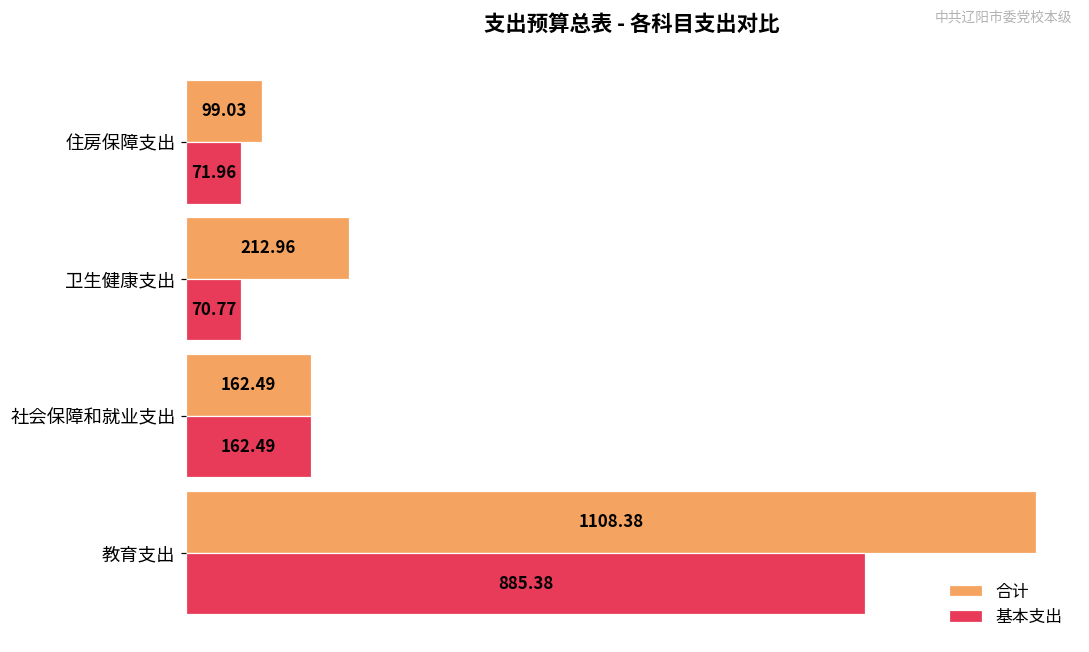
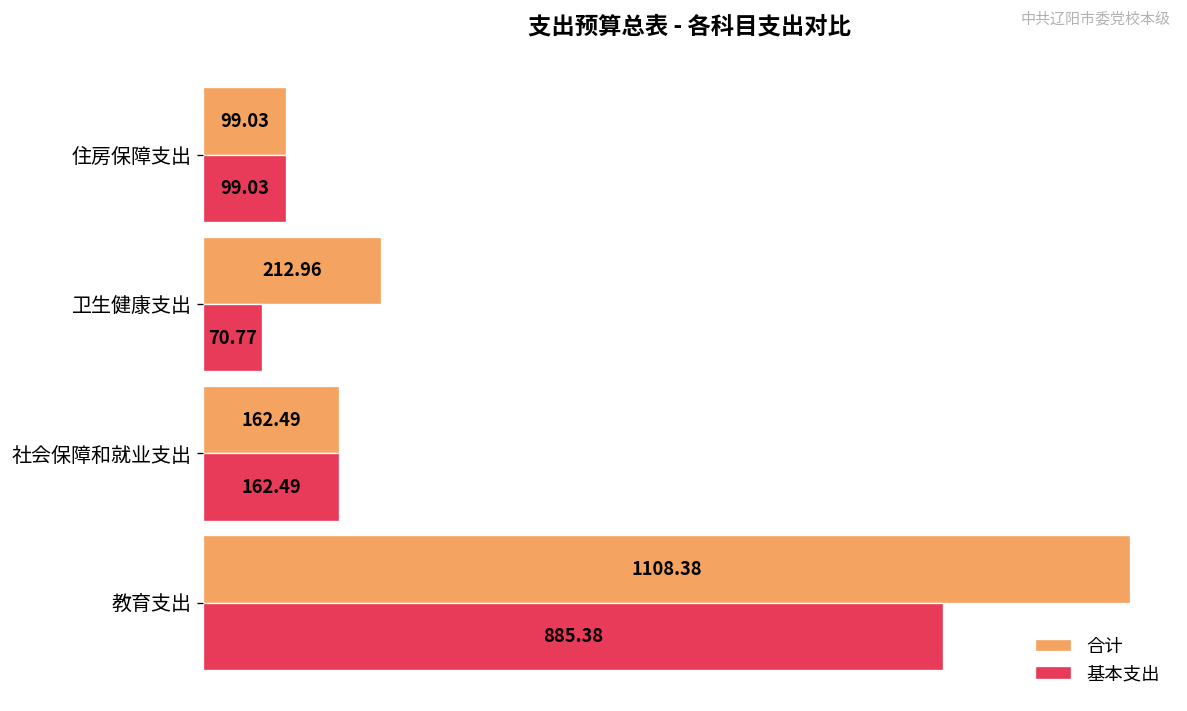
  {
    "合计": {
      "住房保障支出": 99.03,
      "卫生健康支出": 212.96,
      "社会保障和就业支出": 162.49,
      "教育支出": 1108.38
    },
    "基本支出": {
-     "住房保障支出": 71.96,
+     "住房保障支出": 99.03,
      "卫生健康支出": 70.77,
      "社会保障和就业支出": 162.49,
      "教育支出": 885.38
    }
  }
